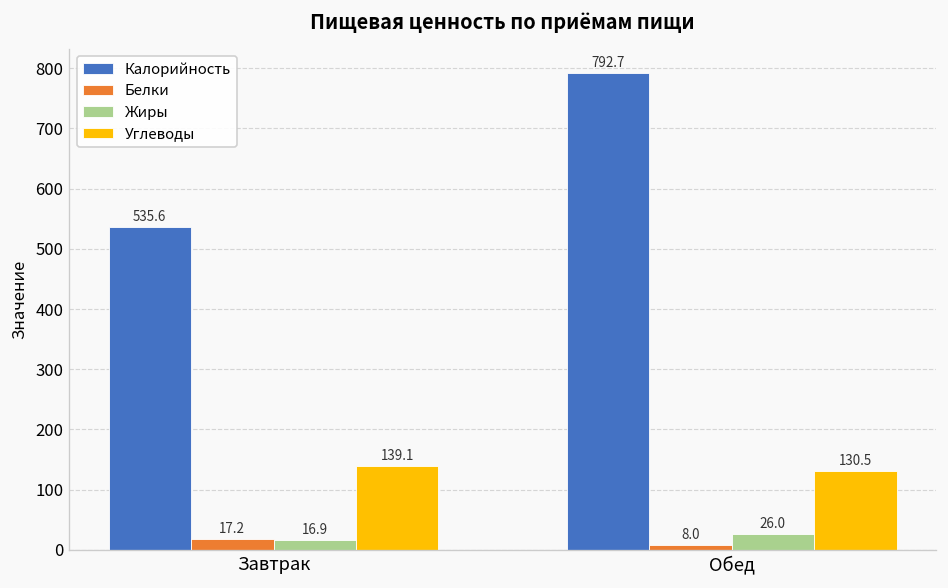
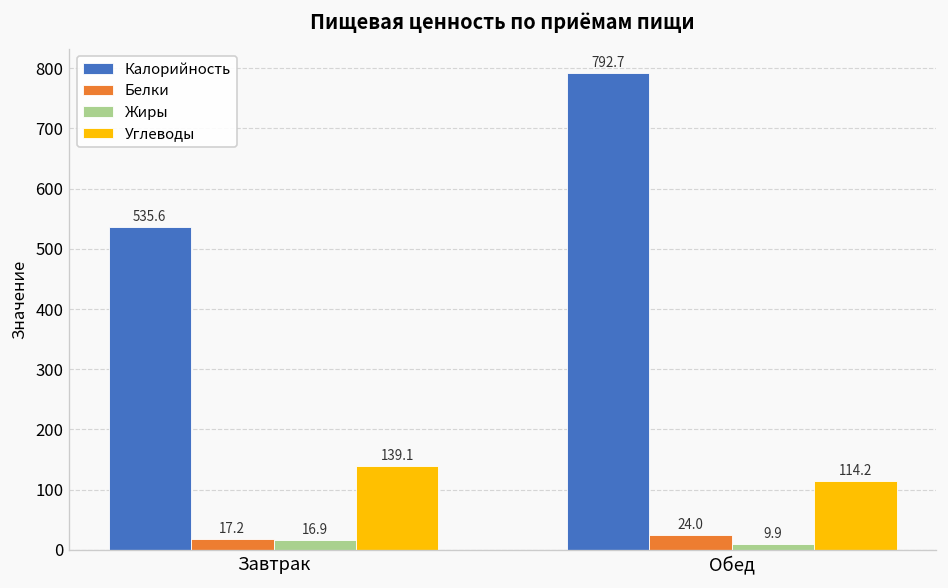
  {
    "Калорийность": {
      "Завтрак": 535.6,
      "Обед": 792.7
    },
    "Белки": {
      "Завтрак": 17.2,
-     "Обед": 8.0
+     "Обед": 24.0
    },
    "Жиры": {
      "Завтрак": 16.9,
-     "Обед": 26.0
+     "Обед": 9.9
    },
    "Углеводы": {
      "Завтрак": 139.1,
-     "Обед": 130.5
+     "Обед": 114.2
    }
  }
